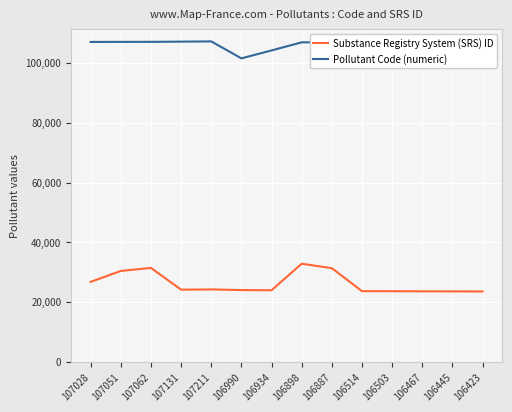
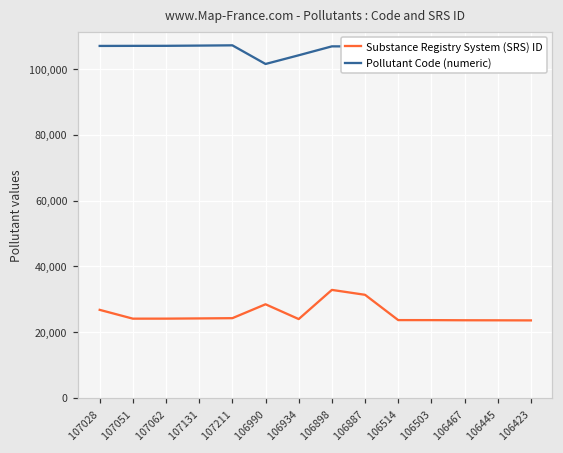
  {
    "Substance Registry System (SRS) ID": {
      "107028": "27,000",
-     "107051": "30,000",
-     "107062": "31,000",
+     "107051": "24,000",
+     "107062": "24,000",
      "107131": "24,000",
      "107211": "24,000",
-     "106990": "24,000",
+     "106990": "28,000",
      "106934": "24,000",
      "106898": "33,000",
      "106887": "31,000",
      "106514": "24,000",
      "106503": "24,000",
      "106467": "24,000",
      "106445": "24,000",
      "106423": "24,000"
    },
    "Pollutant Code (numeric)": {
      "107028": "107,000",
      "107051": "107,000",
      "107062": "107,000",
      "107131": "107,000",
      "107211": "107,000",
      "106990": "102,000",
      "106934": "104,000",
      "106898": "107,000"
    }
  }
